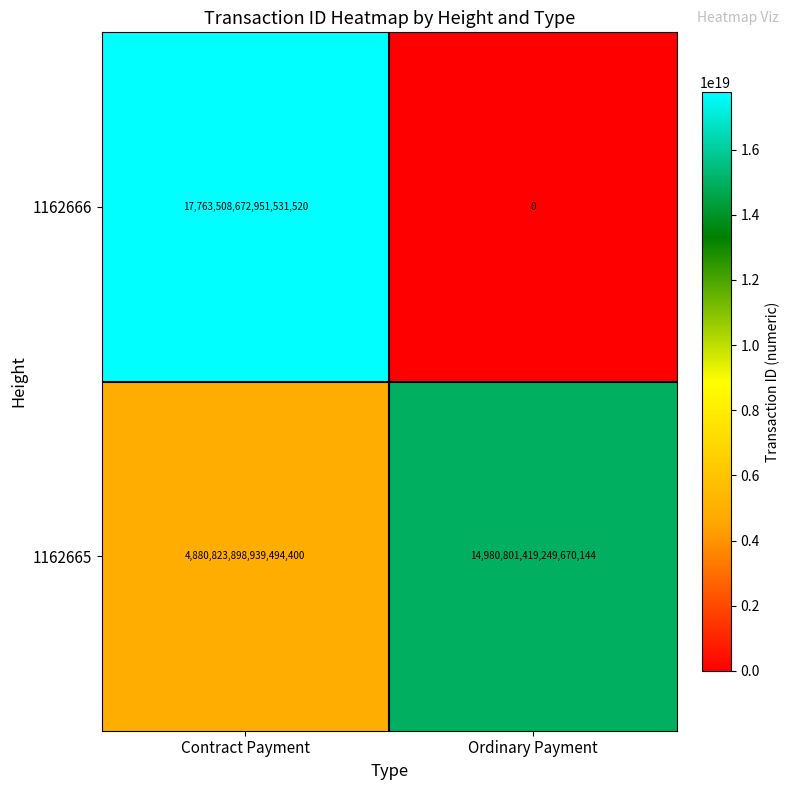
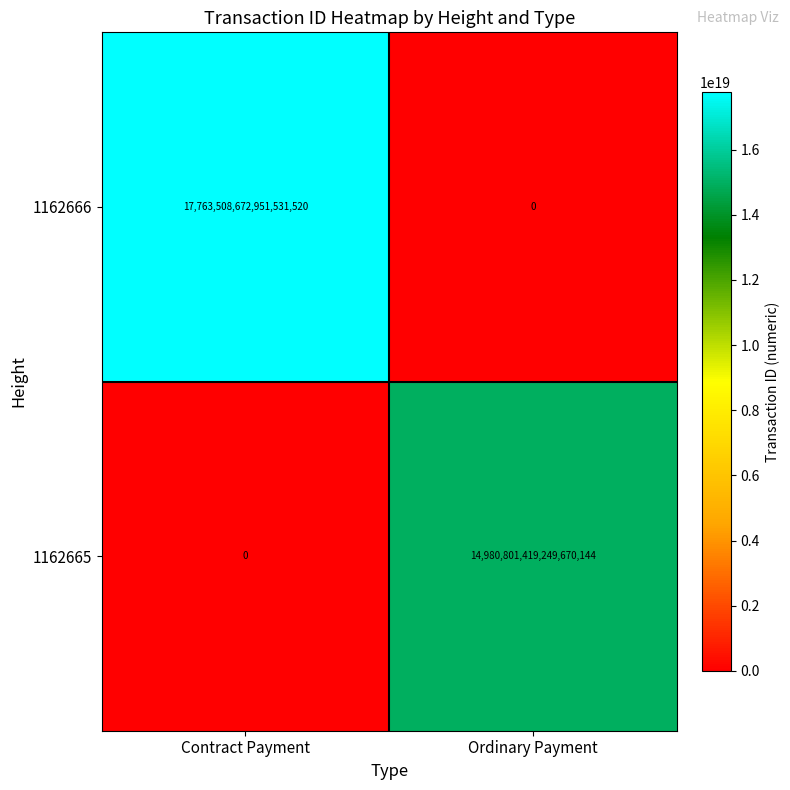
  {
    "1162666": {
      "Contract Payment": "17,763,508,672,951,531,520",
      "Ordinary Payment": "0"
    },
    "1162665": {
-     "Contract Payment": "4,880,823,898,939,494,400",
+     "Contract Payment": "0",
      "Ordinary Payment": "14,980,801,419,249,670,144"
    }
  }
